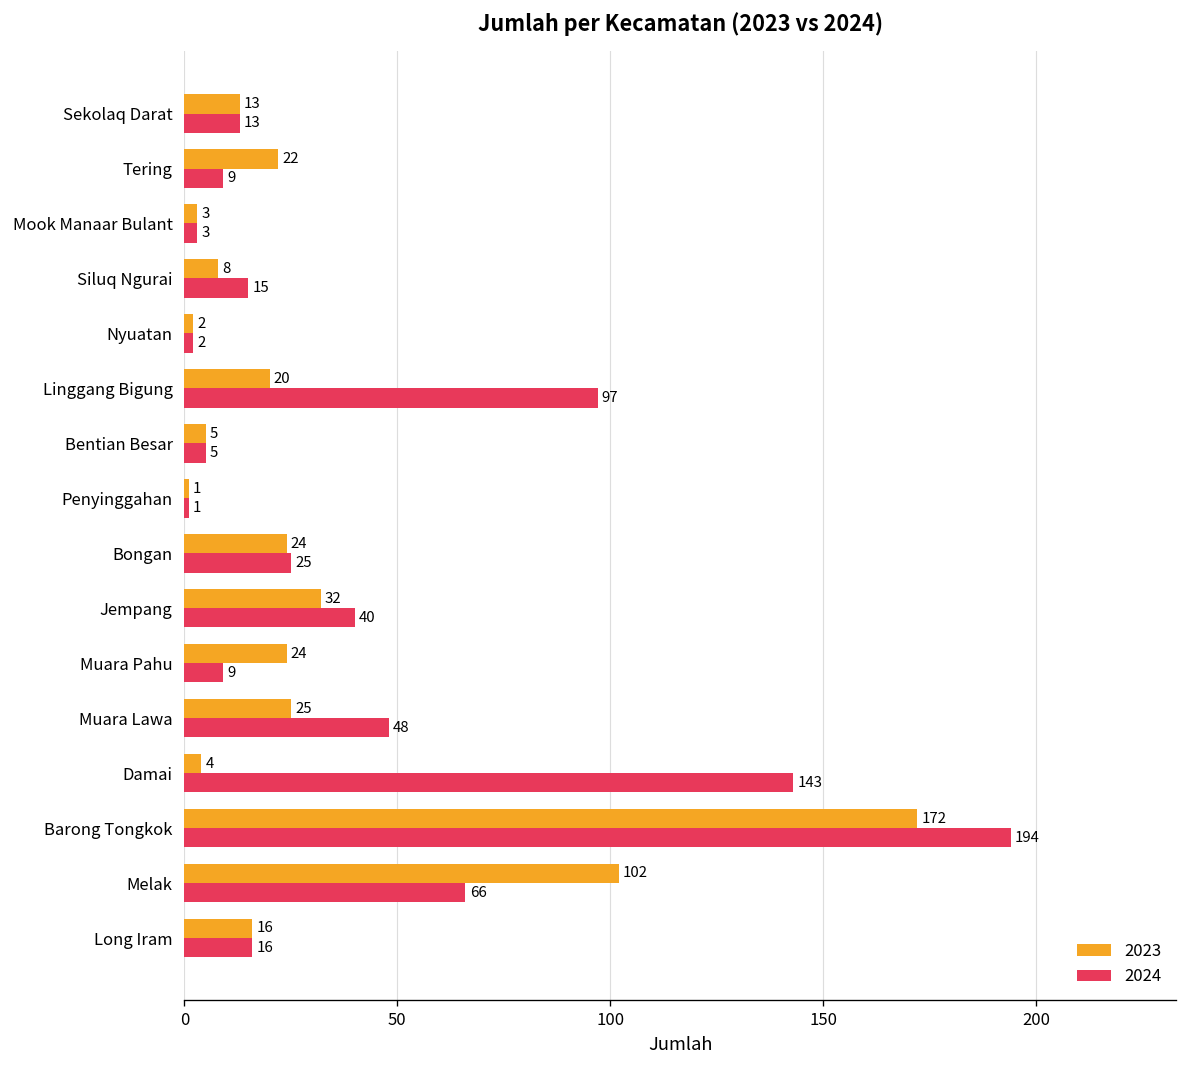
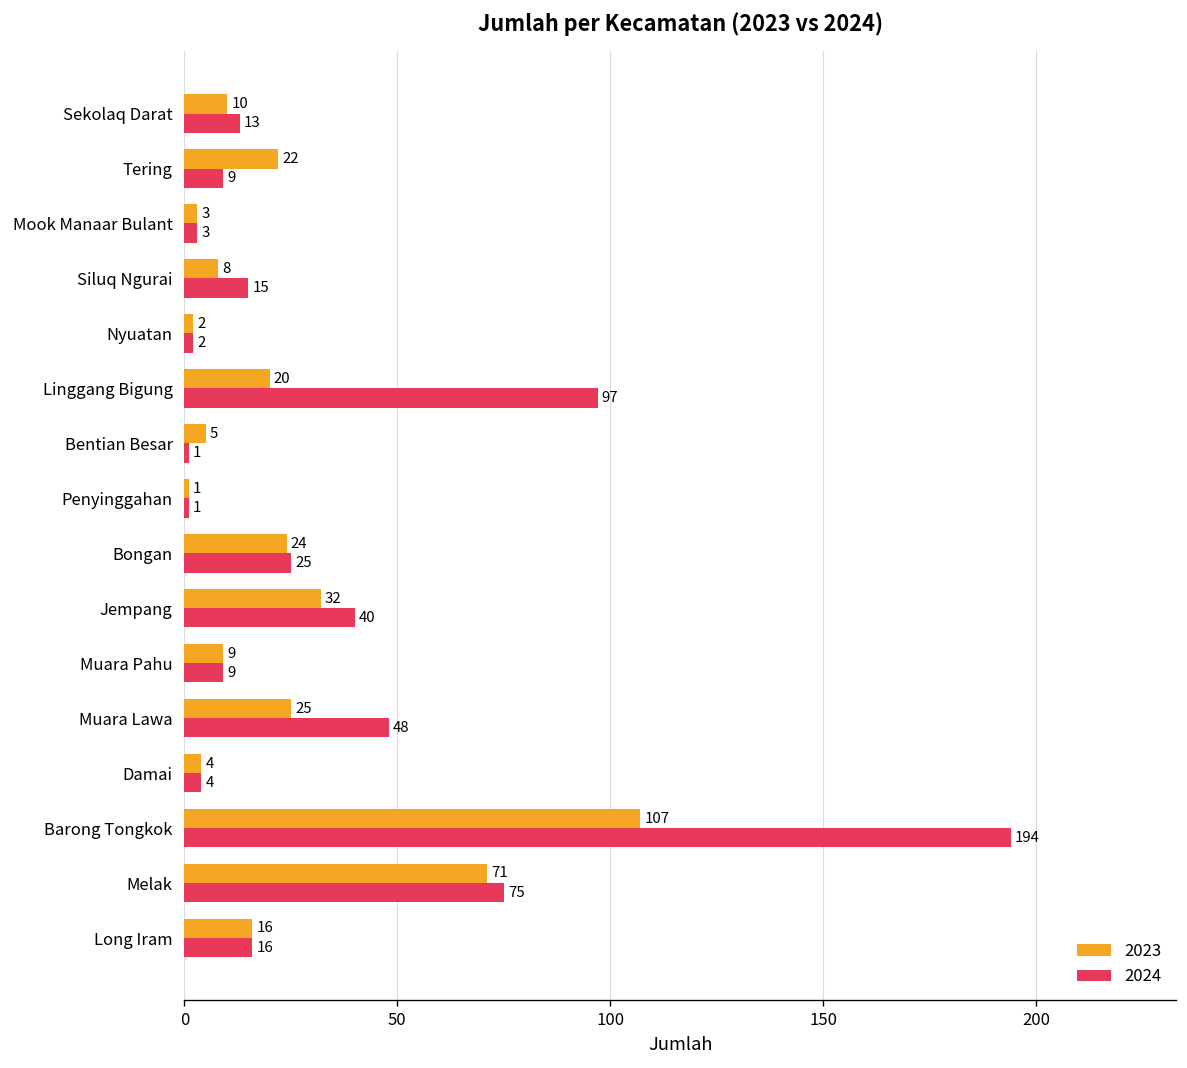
  {
    "2023": {
-     "Sekolaq Darat": 13,
+     "Sekolaq Darat": 10,
      "Tering": 22,
      "Mook Manaar Bulant": 3,
      "Siluq Ngurai": 8,
      "Nyuatan": 2,
      "Linggang Bigung": 20,
      "Bentian Besar": 5,
      "Penyinggahan": 1,
      "Bongan": 24,
      "Jempang": 32,
-     "Muara Pahu": 24,
+     "Muara Pahu": 9,
      "Muara Lawa": 25,
      "Damai": 4,
-     "Barong Tongkok": 172,
-     "Melak": 102,
+     "Barong Tongkok": 107,
+     "Melak": 71,
      "Long Iram": 16
    },
    "2024": {
      "Sekolaq Darat": 13,
      "Tering": 9,
      "Mook Manaar Bulant": 3,
      "Siluq Ngurai": 15,
      "Nyuatan": 2,
      "Linggang Bigung": 97,
-     "Bentian Besar": 5,
+     "Bentian Besar": 1,
      "Penyinggahan": 1,
      "Bongan": 25,
      "Jempang": 40,
      "Muara Pahu": 9,
      "Muara Lawa": 48,
-     "Damai": 143,
+     "Damai": 4,
      "Barong Tongkok": 194,
-     "Melak": 66,
+     "Melak": 75,
      "Long Iram": 16
    }
  }
